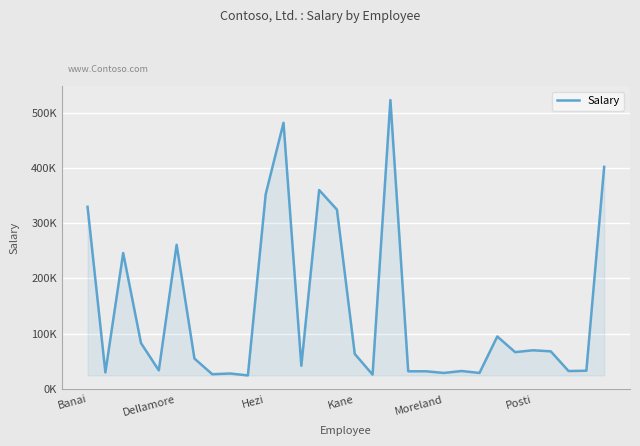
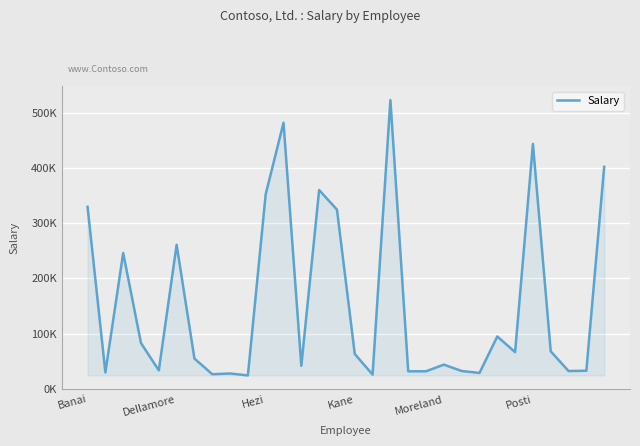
  {
    "Banai": 330000,
    "Dellamore": 260000,
    "Hezi": 350000,
    "Kane": 60000,
-   "Moreland": 30000,
-   "Posti": 70000
+   "Moreland": 40000,
+   "Posti": 440000
  }
